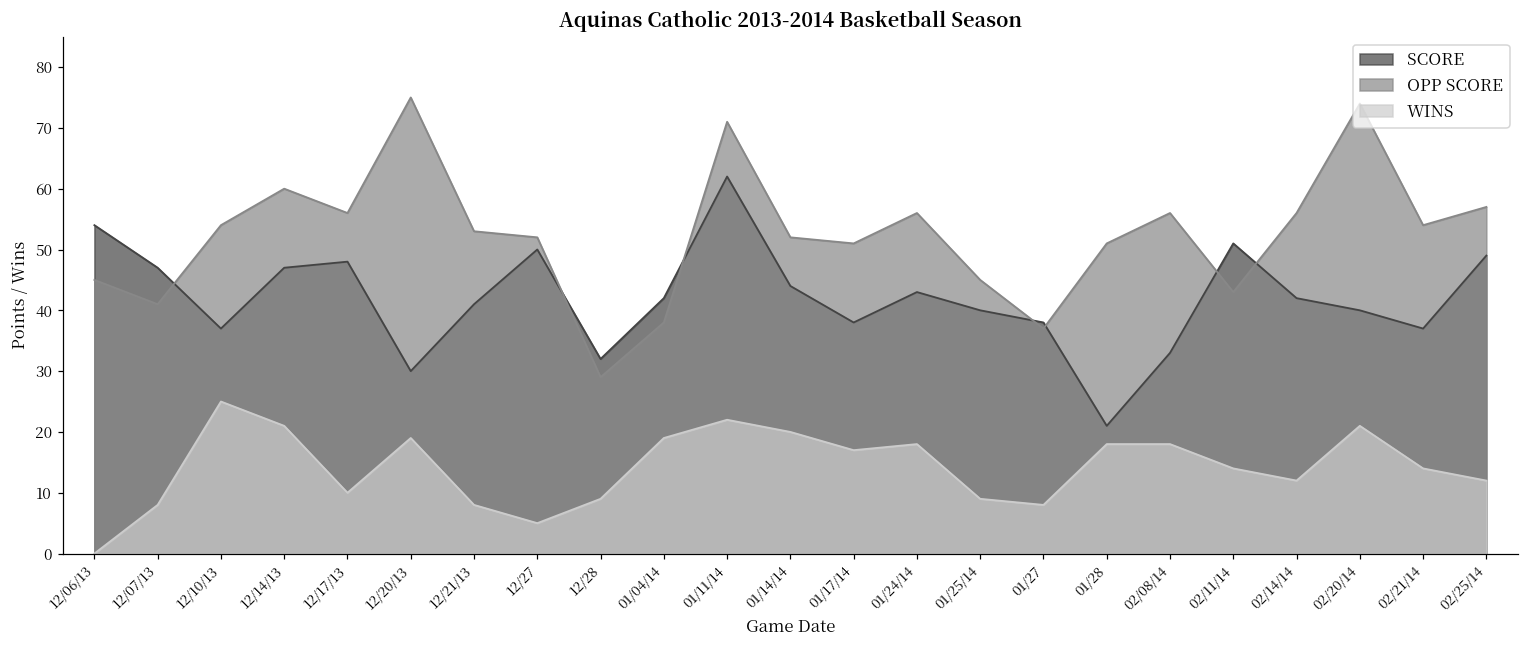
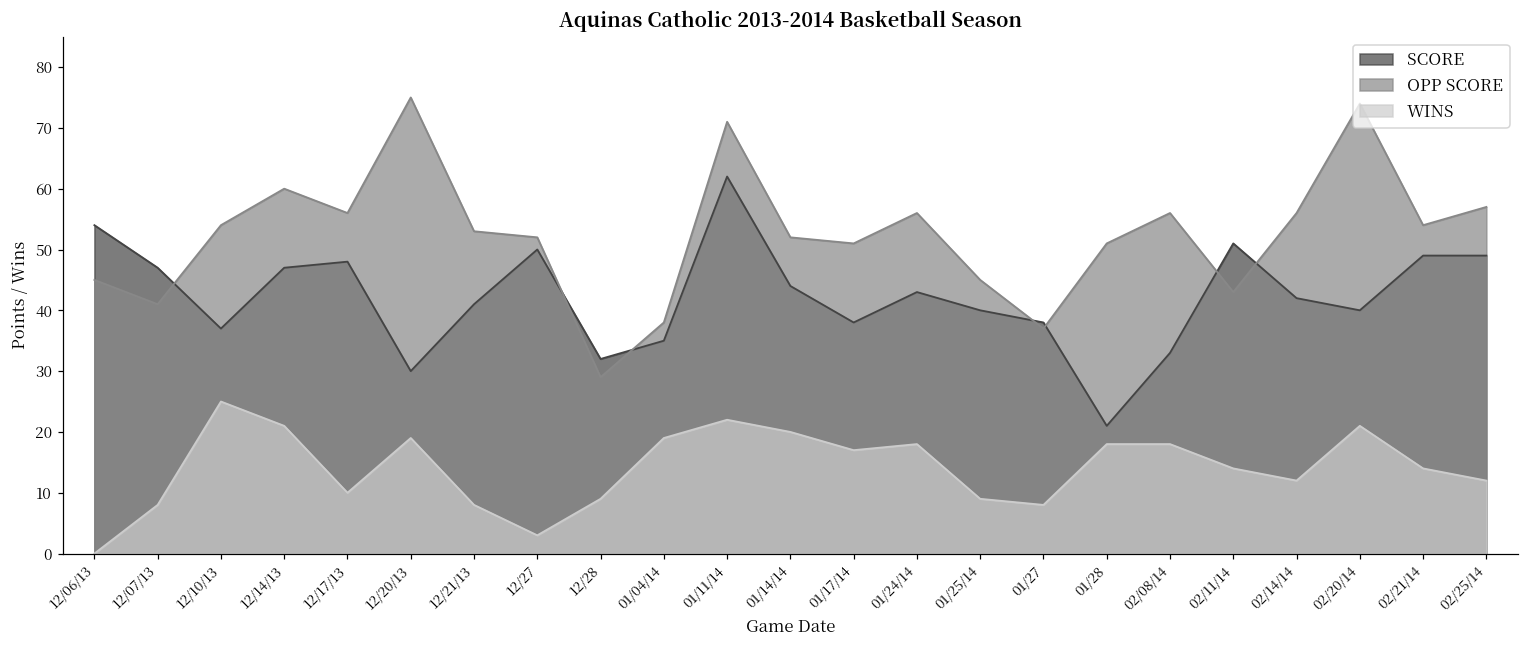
  {
    "SCORE": {
      "12/06/13": 54,
      "12/07/13": 47,
      "12/10/13": 37,
      "12/14/13": 47,
      "12/17/13": 48,
      "12/20/13": 30,
      "12/21/13": 41,
      "12/27": 50,
      "12/28": 32,
-     "01/04/14": 42,
+     "01/04/14": 35,
      "01/11/14": 62,
      "01/14/14": 44,
      "01/17/14": 38,
      "01/24/14": 43,
      "01/25/14": 40,
      "01/27": 38,
      "01/28": 21,
      "02/08/14": 33,
      "02/11/14": 51,
      "02/14/14": 42,
      "02/20/14": 40,
-     "02/21/14": 37,
+     "02/21/14": 49,
      "02/25/14": 49
    },
    "OPP SCORE": {
      "12/06/13": 45,
      "12/07/13": 41,
      "12/10/13": 54,
      "12/14/13": 60,
      "12/17/13": 56,
      "12/20/13": 75,
      "12/21/13": 53,
      "12/27": 52,
      "12/28": 29,
      "01/04/14": 38,
      "01/11/14": 71,
      "01/14/14": 52,
      "01/17/14": 51,
      "01/24/14": 56,
      "01/25/14": 45,
      "01/27": 37,
      "01/28": 51,
      "02/08/14": 56,
      "02/11/14": 43,
      "02/14/14": 56,
      "02/21/14": 54,
      "02/25/14": 57
    },
    "WINS": {
      "12/06/13": 0,
      "12/07/13": 8,
      "12/10/13": 25,
      "12/14/13": 21,
      "12/17/13": 10,
      "12/20/13": 19,
      "12/21/13": 8,
-     "12/27": 5,
+     "12/27": 3,
      "12/28": 9,
      "01/04/14": 19,
      "01/11/14": 22,
      "01/14/14": 20,
      "01/17/14": 17,
      "01/24/14": 18,
      "01/25/14": 9,
      "01/27": 8,
      "01/28": 18,
      "02/08/14": 18,
      "02/11/14": 14,
      "02/14/14": 12,
      "02/20/14": 21,
      "02/21/14": 14,
      "02/25/14": 12
    }
  }
